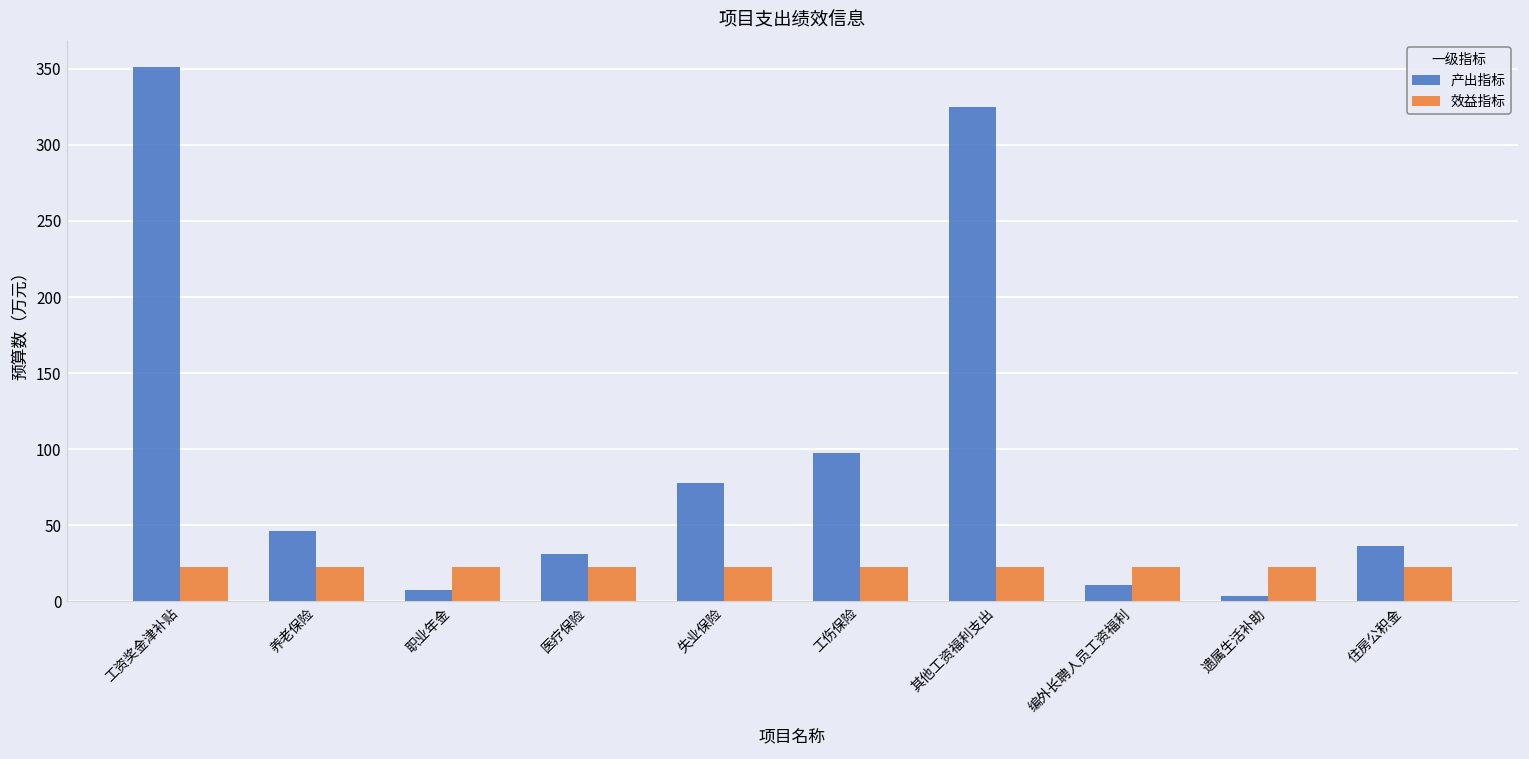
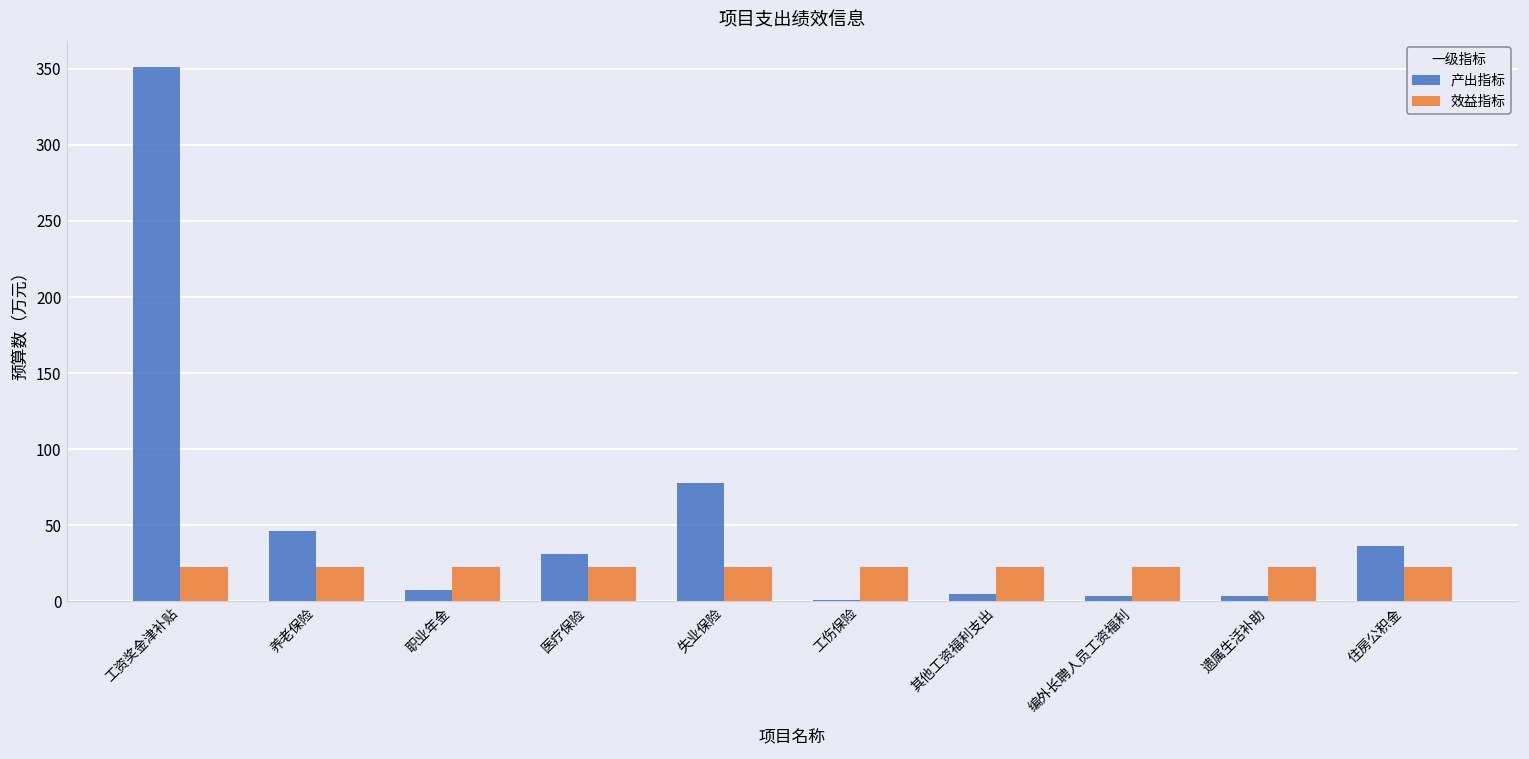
  {
    "产出指标": {
      "工资奖金津补贴": 351,
      "养老保险": 46,
      "职业年金": 8,
      "医疗保险": 31,
      "失业保险": 78,
-     "工伤保险": 97,
-     "其他工资福利支出": 325,
-     "编外长聘人员工资福利": 11,
+     "工伤保险": 1,
+     "其他工资福利支出": 5,
+     "编外长聘人员工资福利": 3,
      "遗属生活补助": 4,
      "住房公积金": 36
    },
    "效益指标": {
      "工资奖金津补贴": 23,
      "养老保险": 23,
      "职业年金": 23,
      "医疗保险": 23,
      "失业保险": 23,
      "工伤保险": 23,
      "其他工资福利支出": 23,
      "编外长聘人员工资福利": 23,
      "遗属生活补助": 23,
      "住房公积金": 23
    }
  }
